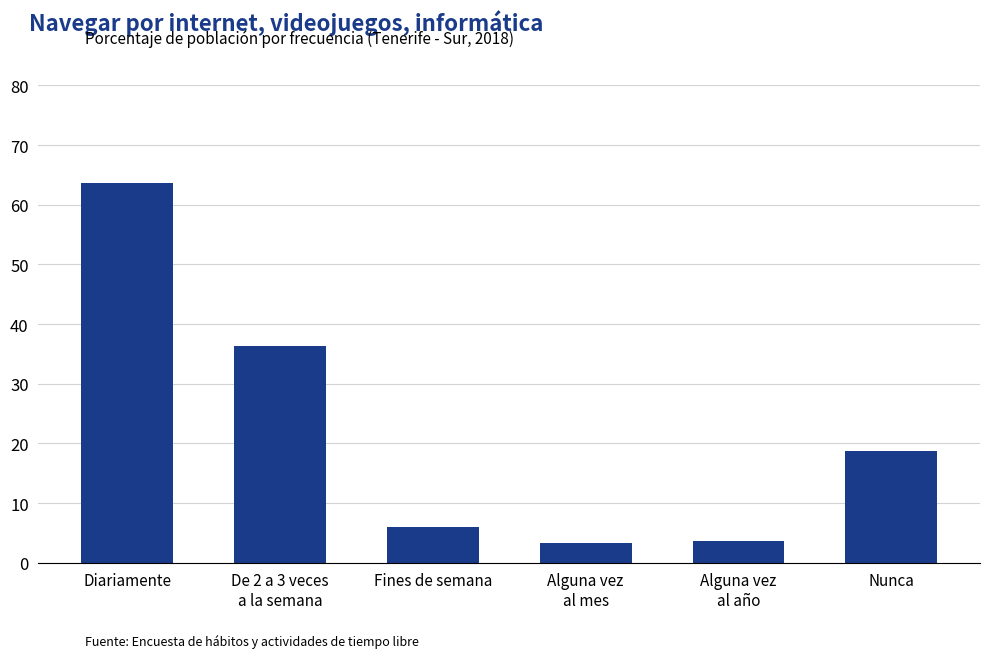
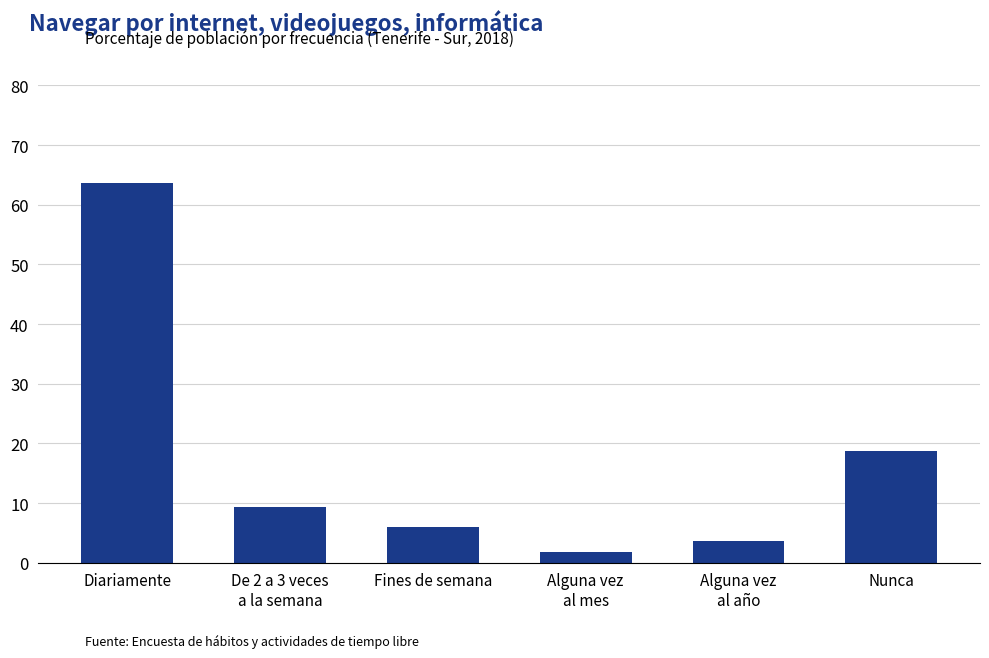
  {
    "Diariamente": 64,
-   "De 2 a 3 veces a la semana": 36,
+   "De 2 a 3 veces a la semana": 9,
    "Fines de semana": 6,
-   "Alguna vez al mes": 3,
+   "Alguna vez al mes": 2,
    "Alguna vez al año": 4,
    "Nunca": 19
  }
